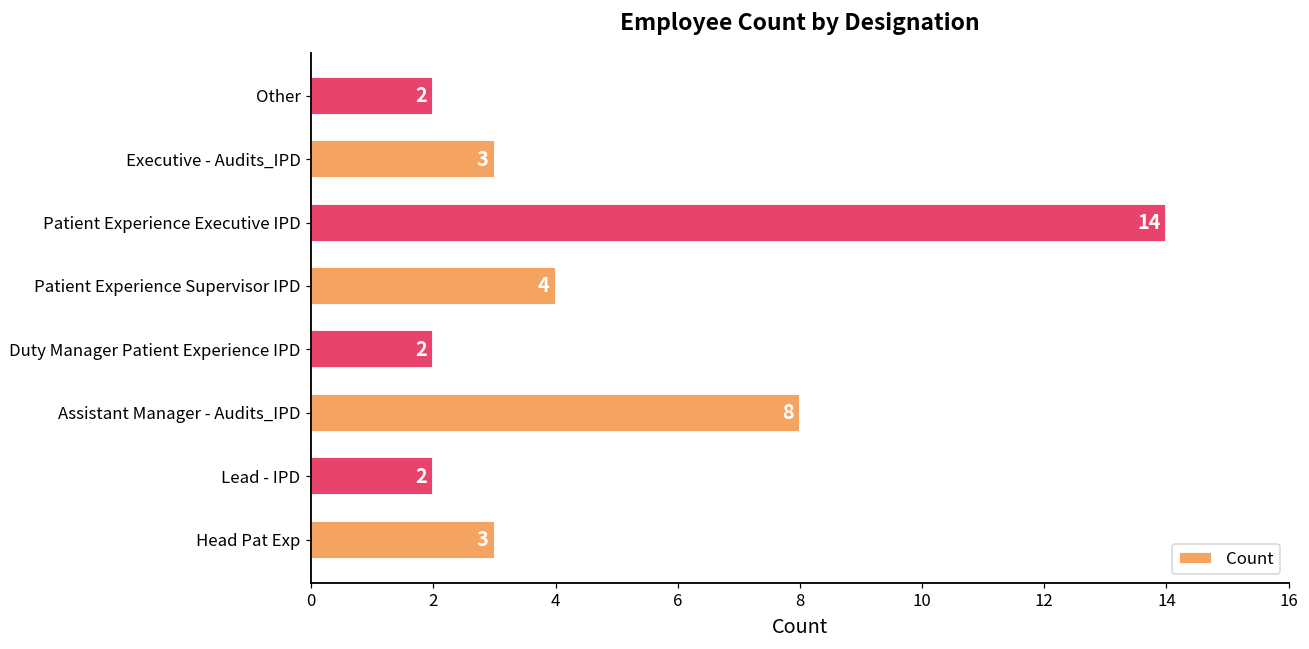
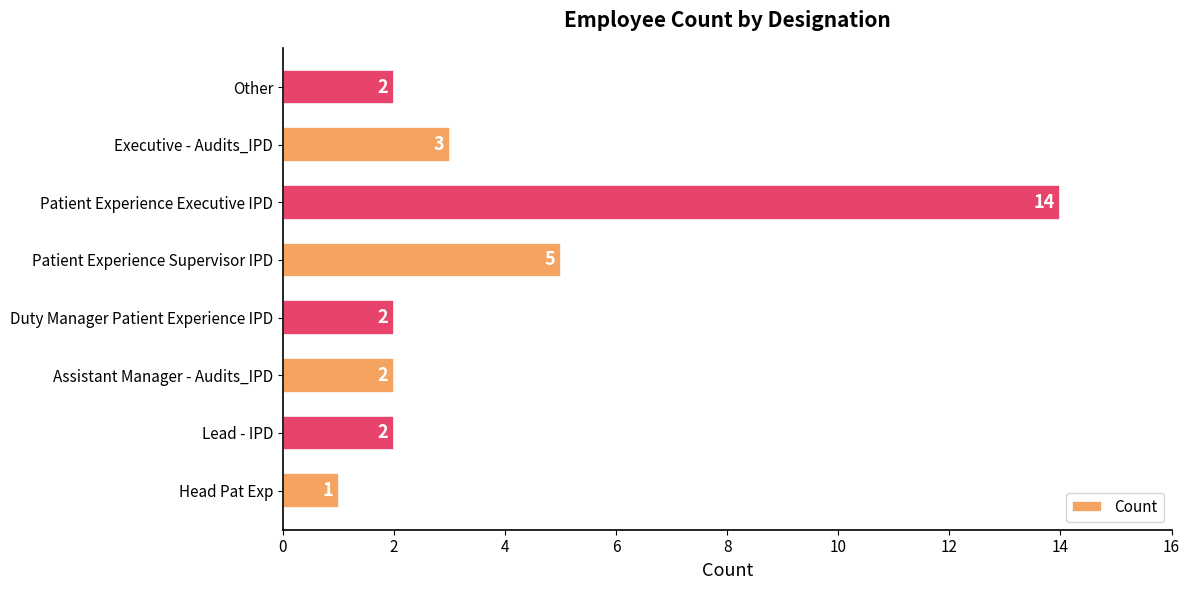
  {
    "Other": 2,
    "Executive - Audits_IPD": 3,
    "Patient Experience Executive IPD": 14,
-   "Patient Experience Supervisor IPD": 4,
+   "Patient Experience Supervisor IPD": 5,
    "Duty Manager Patient Experience IPD": 2,
-   "Assistant Manager - Audits_IPD": 8,
+   "Assistant Manager - Audits_IPD": 2,
    "Lead - IPD": 2,
-   "Head Pat Exp": 3
+   "Head Pat Exp": 1
  }
